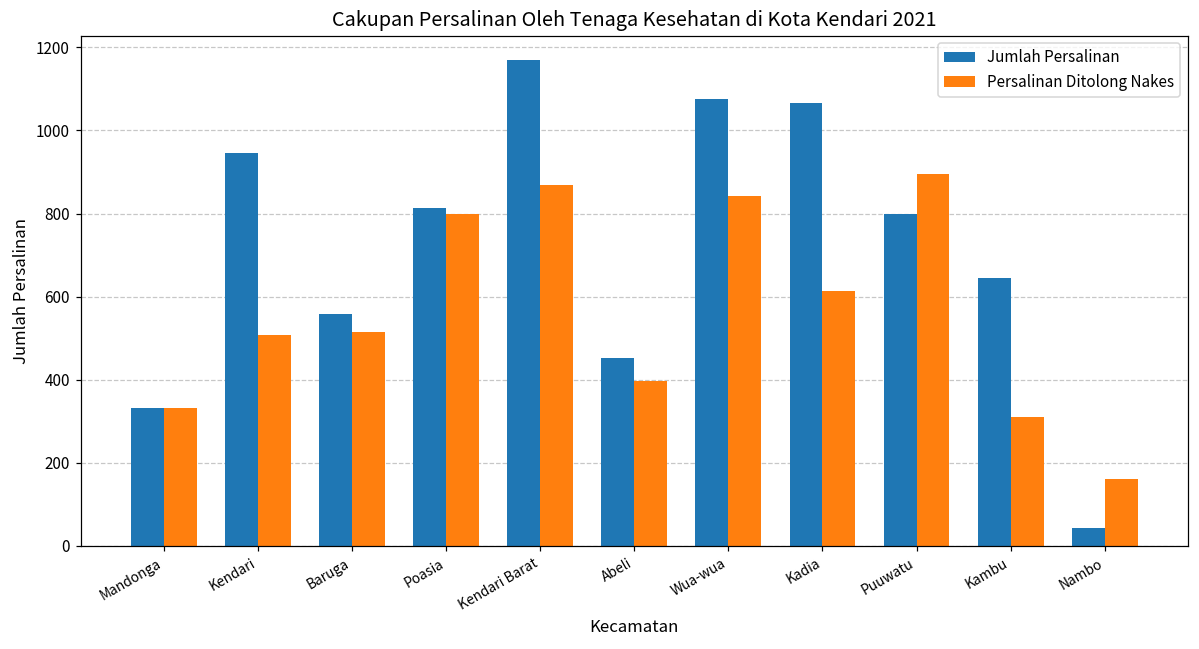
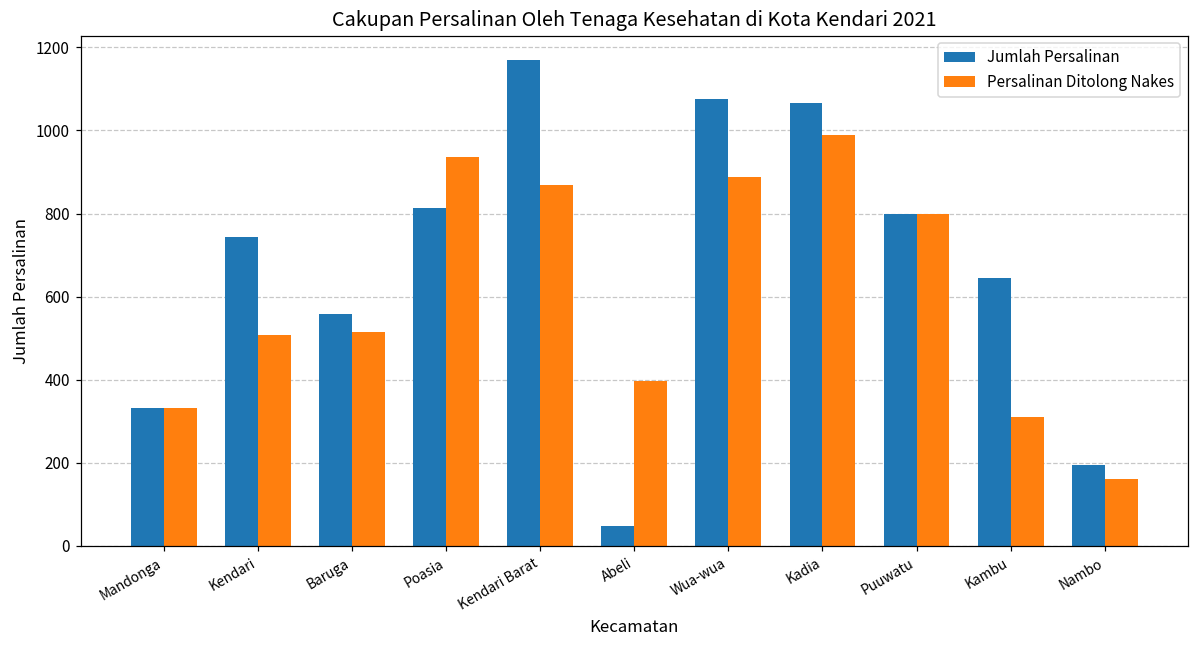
  {
    "Jumlah Persalinan": {
      "Mandonga": 330,
-     "Kendari": 950,
+     "Kendari": 740,
      "Baruga": 560,
      "Poasia": 810,
      "Kendari Barat": 1170,
-     "Abeli": 450,
+     "Abeli": 50,
      "Wua-wua": 1080,
      "Kadia": 1070,
      "Puuwatu": 800,
      "Kambu": 650,
-     "Nambo": 40
+     "Nambo": 190
    },
    "Persalinan Ditolong Nakes": {
      "Mandonga": 330,
      "Kendari": 510,
      "Baruga": 510,
-     "Poasia": 800,
+     "Poasia": 940,
      "Kendari Barat": 870,
      "Abeli": 400,
-     "Wua-wua": 840,
-     "Kadia": 610,
-     "Puuwatu": 900,
+     "Wua-wua": 890,
+     "Kadia": 990,
+     "Puuwatu": 800,
      "Kambu": 310,
      "Nambo": 160
    }
  }
